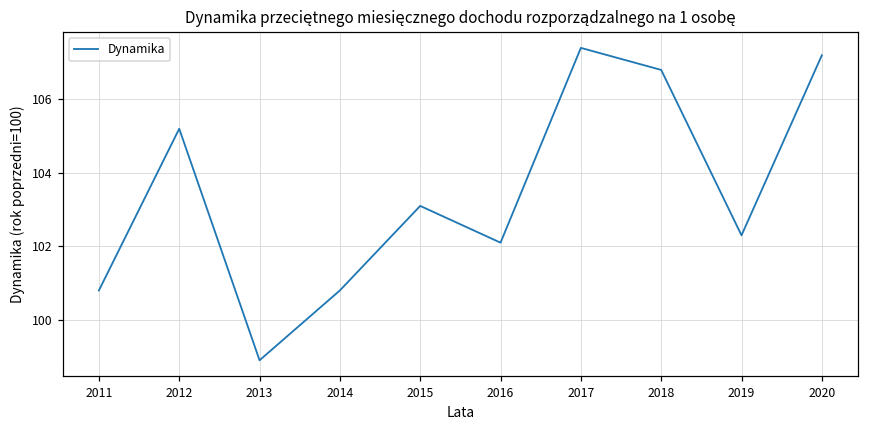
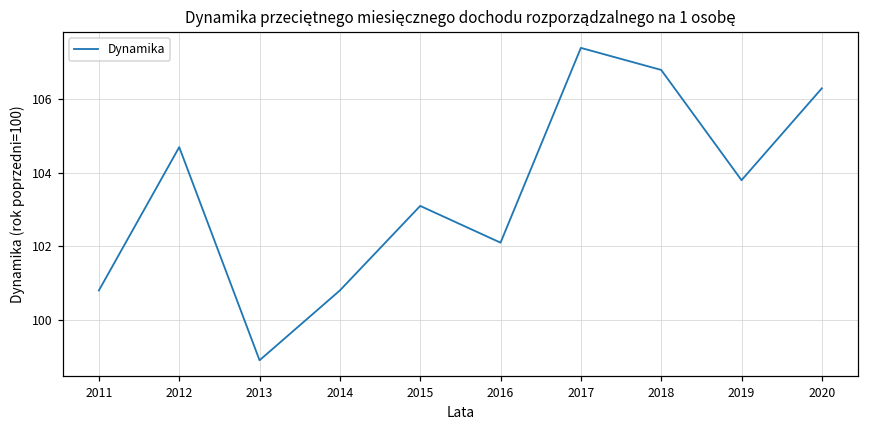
  {
    "2011": 100.8,
-   "2012": 105.2,
+   "2012": 104.7,
    "2013": 98.9,
    "2014": 100.8,
    "2015": 103.1,
    "2016": 102.1,
    "2017": 107.4,
    "2018": 106.8,
-   "2019": 102.3,
-   "2020": 107.2
+   "2019": 103.8,
+   "2020": 106.3
  }
